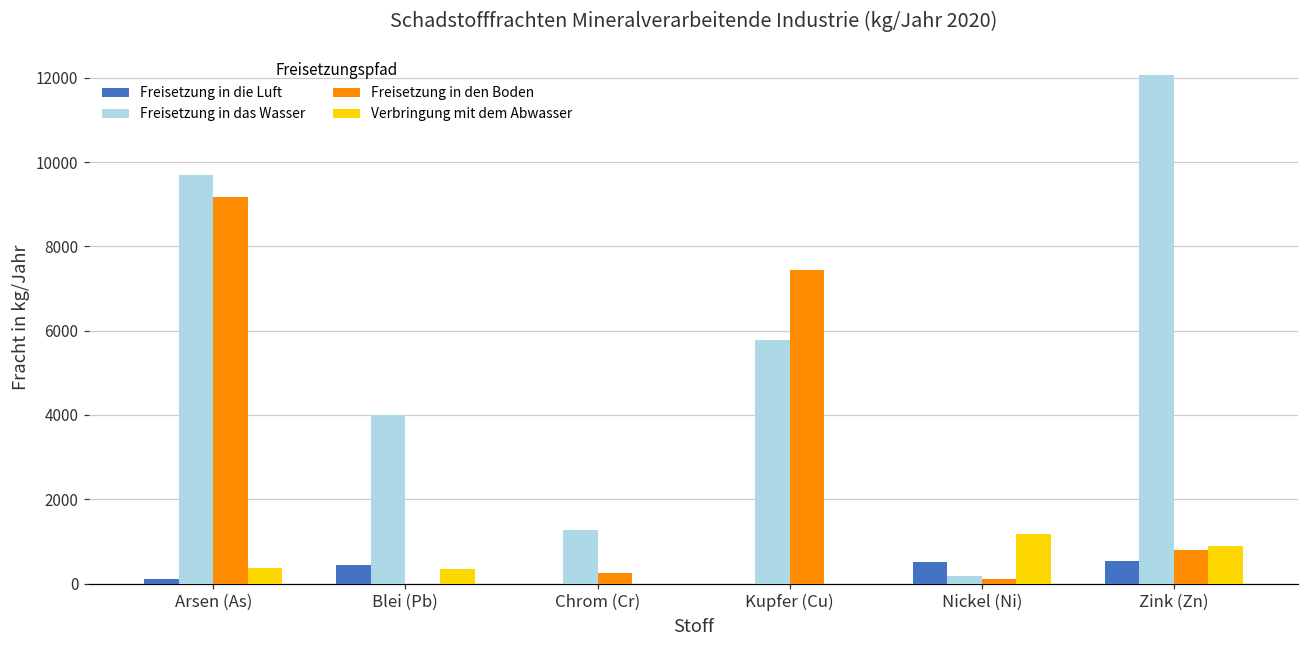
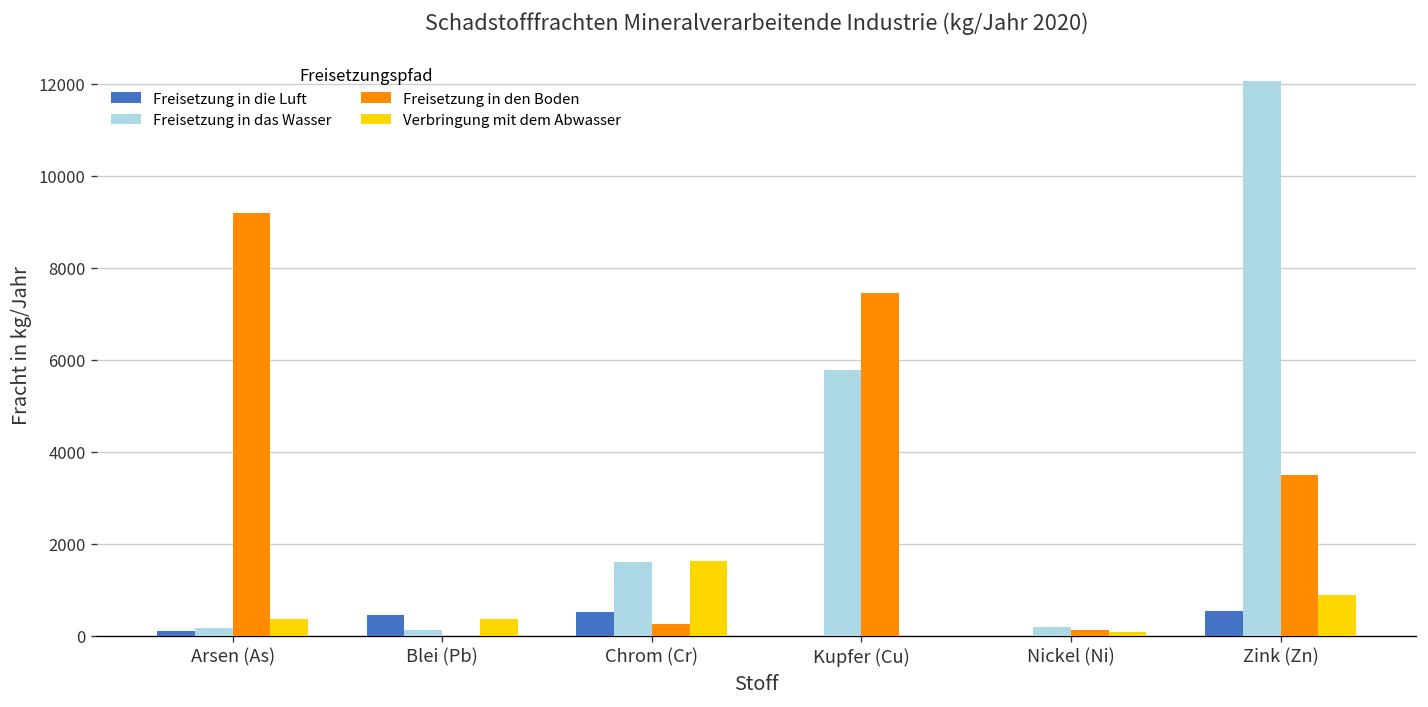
  {
    "Freisetzung in die Luft": {
      "Arsen (As)": 100,
      "Blei (Pb)": 500,
-     "Chrom (Cr)": 0,
+     "Chrom (Cr)": 500,
      "Kupfer (Cu)": 0,
-     "Nickel (Ni)": 500,
+     "Nickel (Ni)": 0,
      "Zink (Zn)": 500
    },
    "Freisetzung in das Wasser": {
-     "Arsen (As)": 9700,
-     "Blei (Pb)": 4000,
-     "Chrom (Cr)": 1300,
+     "Arsen (As)": 200,
+     "Blei (Pb)": 100,
+     "Chrom (Cr)": 1600,
      "Kupfer (Cu)": 5800,
      "Nickel (Ni)": 200,
      "Zink (Zn)": 12100
    },
    "Freisetzung in den Boden": {
      "Arsen (As)": 9200,
      "Blei (Pb)": 0,
      "Chrom (Cr)": 300,
      "Kupfer (Cu)": 7500,
      "Nickel (Ni)": 100,
-     "Zink (Zn)": 800
+     "Zink (Zn)": 3500
    },
    "Verbringung mit dem Abwasser": {
      "Arsen (As)": 400,
      "Blei (Pb)": 400,
-     "Chrom (Cr)": 0,
+     "Chrom (Cr)": 1600,
      "Kupfer (Cu)": 0,
-     "Nickel (Ni)": 1200,
+     "Nickel (Ni)": 100,
      "Zink (Zn)": 900
    }
  }
